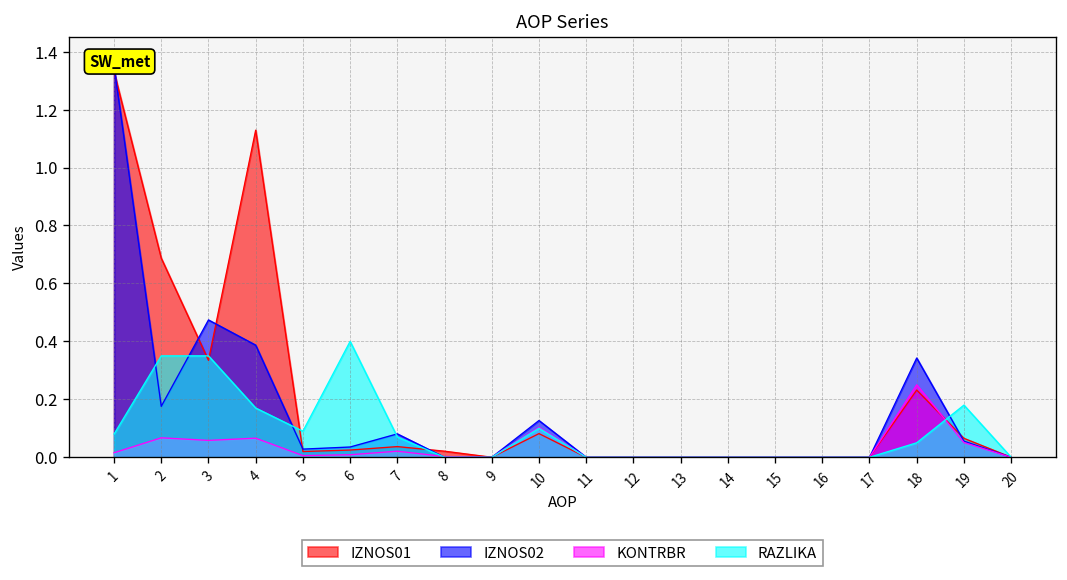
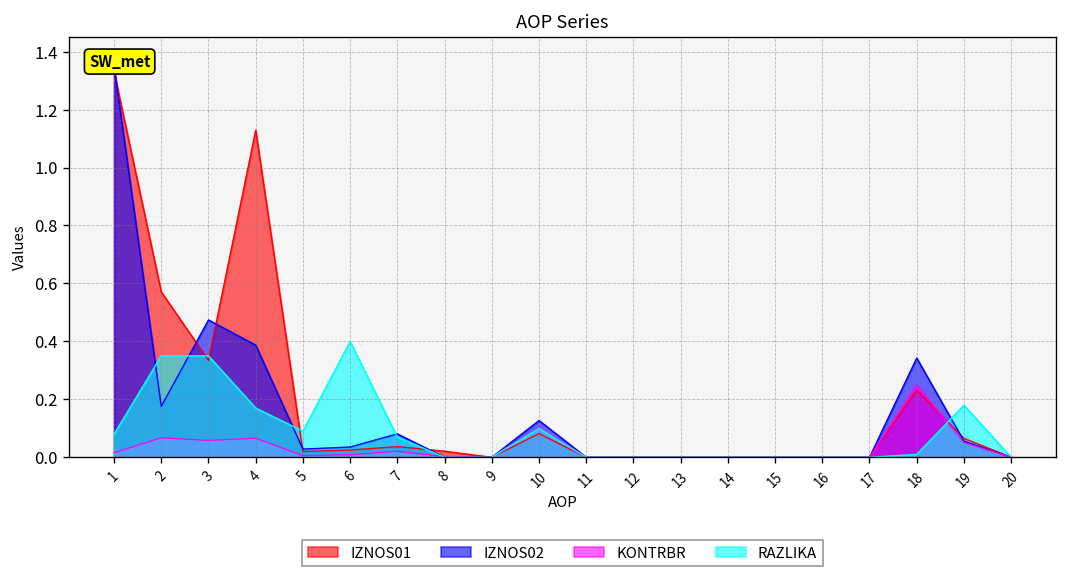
  {
    "IZNOS01": {
-     "2": 0.69,
+     "2": 0.57,
      "3": 0.33,
      "4": 1.13,
      "7": 0.04,
      "8": 0.02,
      "10": 0.08,
      "18": 0.23
    },
    "IZNOS02": {
      "2": 0.18,
      "3": 0.47,
      "4": 0.39,
      "10": 0.13,
      "18": 0.34
    },
    "KONTRBR": {
      "1": 0.02,
      "2": 0.07,
      "3": 0.06,
      "4": 0.07,
      "5": 0.01,
      "6": 0.01,
      "7": 0.02,
      "18": 0.25
    },
    "RAZLIKA": {
      "1": 0.08,
      "2": 0.35,
      "3": 0.35,
      "4": 0.17,
      "5": 0.09,
      "6": 0.40,
-     "18": 0.05,
+     "18": 0.01,
      "19": 0.18
    }
  }
